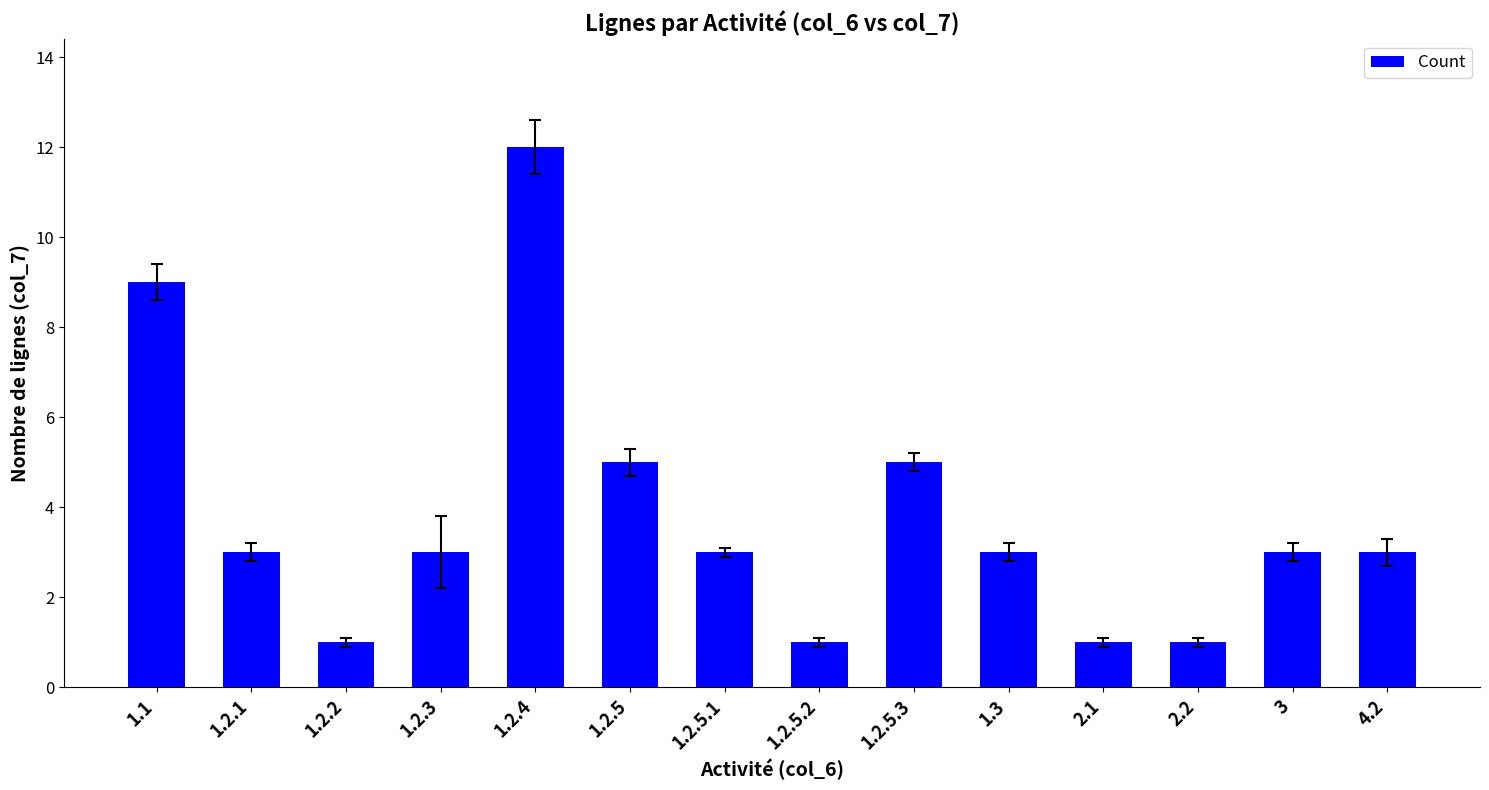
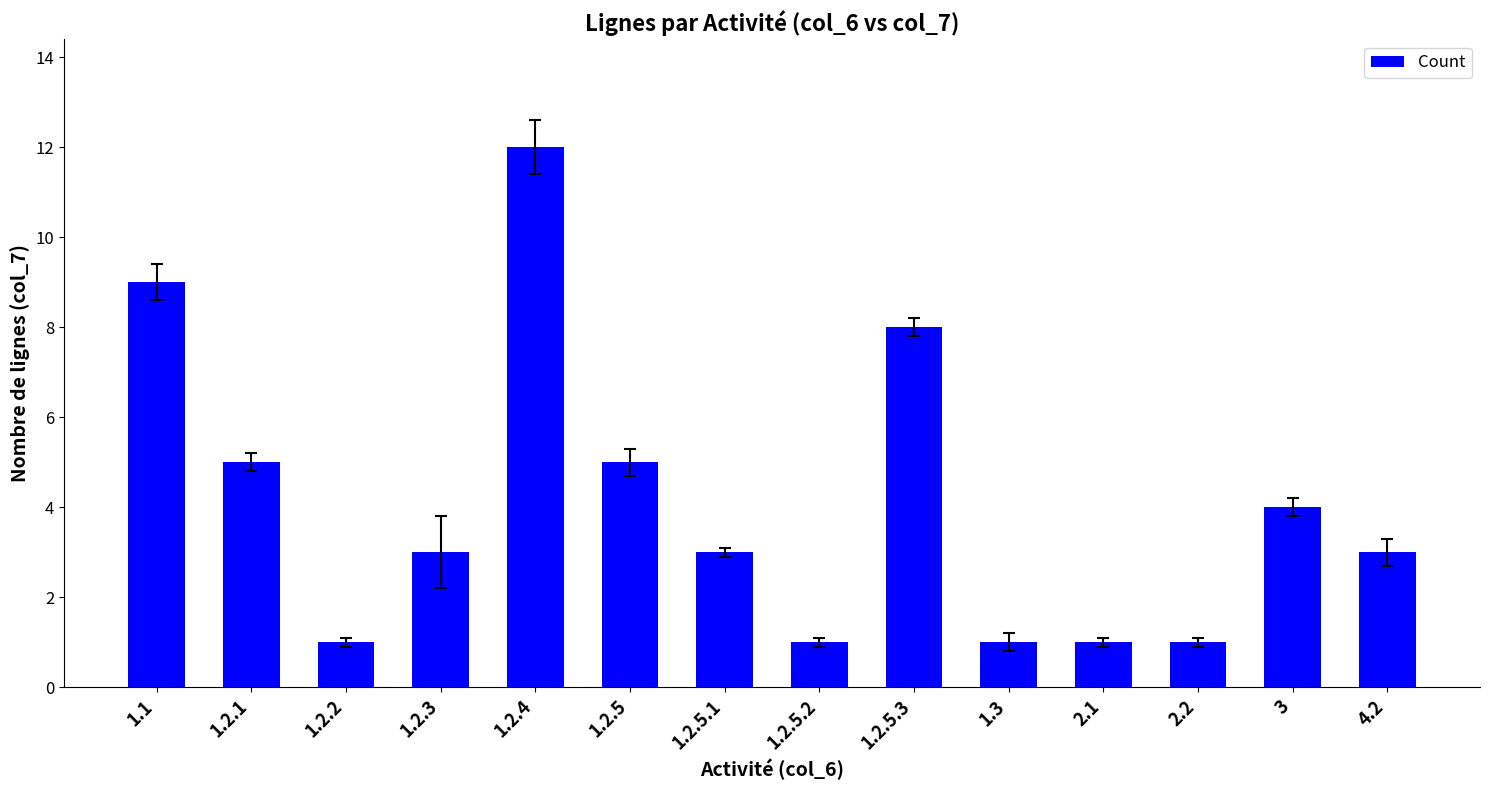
  {
    "Count": {
      "1.1": 9,
-     "1.2.1": 3,
+     "1.2.1": 5,
      "1.2.2": 1,
      "1.2.3": 3,
      "1.2.4": 12,
      "1.2.5": 5,
      "1.2.5.1": 3,
      "1.2.5.2": 1,
-     "1.2.5.3": 5,
-     "1.3": 3,
+     "1.2.5.3": 8,
+     "1.3": 1,
      "2.1": 1,
      "2.2": 1,
-     "3": 3,
+     "3": 4,
      "4.2": 3
    }
  }
